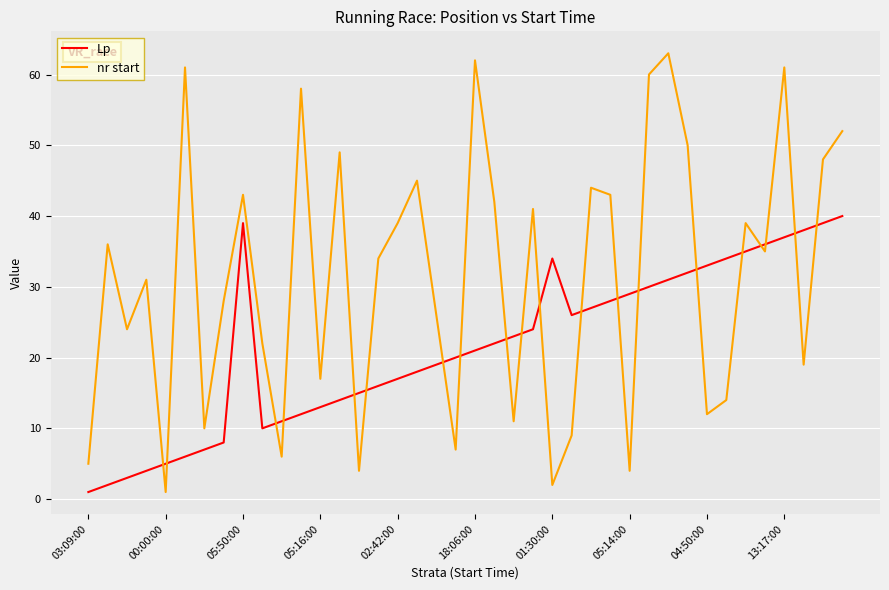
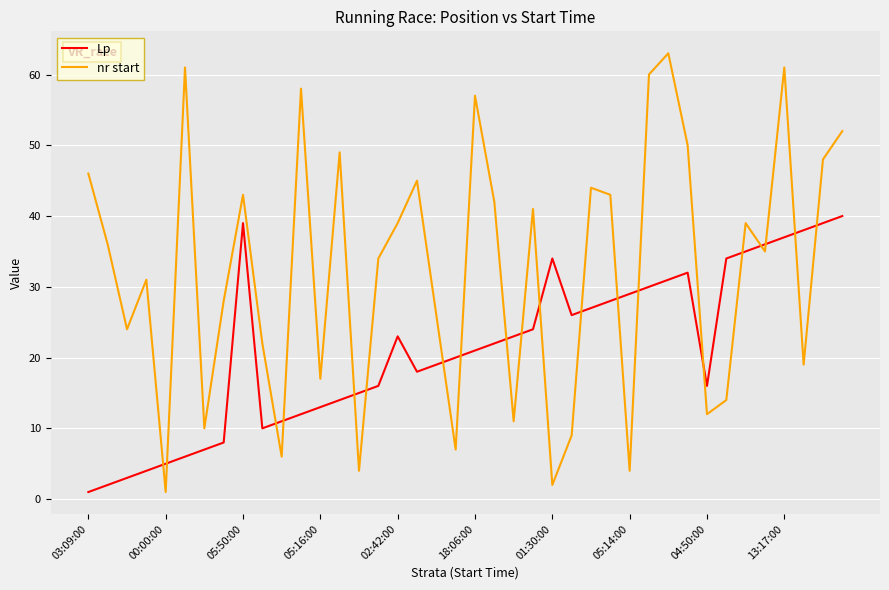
  {
    "Lp": {
      "03:09:00": 1,
      "00:00:00": 5,
      "05:50:00": 39,
      "05:16:00": 13,
-     "02:42:00": 17,
+     "02:42:00": 23,
      "18:06:00": 21,
      "01:30:00": 34,
      "05:14:00": 29,
-     "04:50:00": 33,
+     "04:50:00": 16,
      "13:17:00": 37
    },
    "nr start": {
-     "03:09:00": 5,
+     "03:09:00": 46,
      "00:00:00": 1,
      "05:50:00": 43,
      "05:16:00": 17,
      "02:42:00": 39,
-     "18:06:00": 62,
+     "18:06:00": 57,
      "01:30:00": 2,
      "05:14:00": 4,
      "04:50:00": 12,
      "13:17:00": 61
    }
  }
